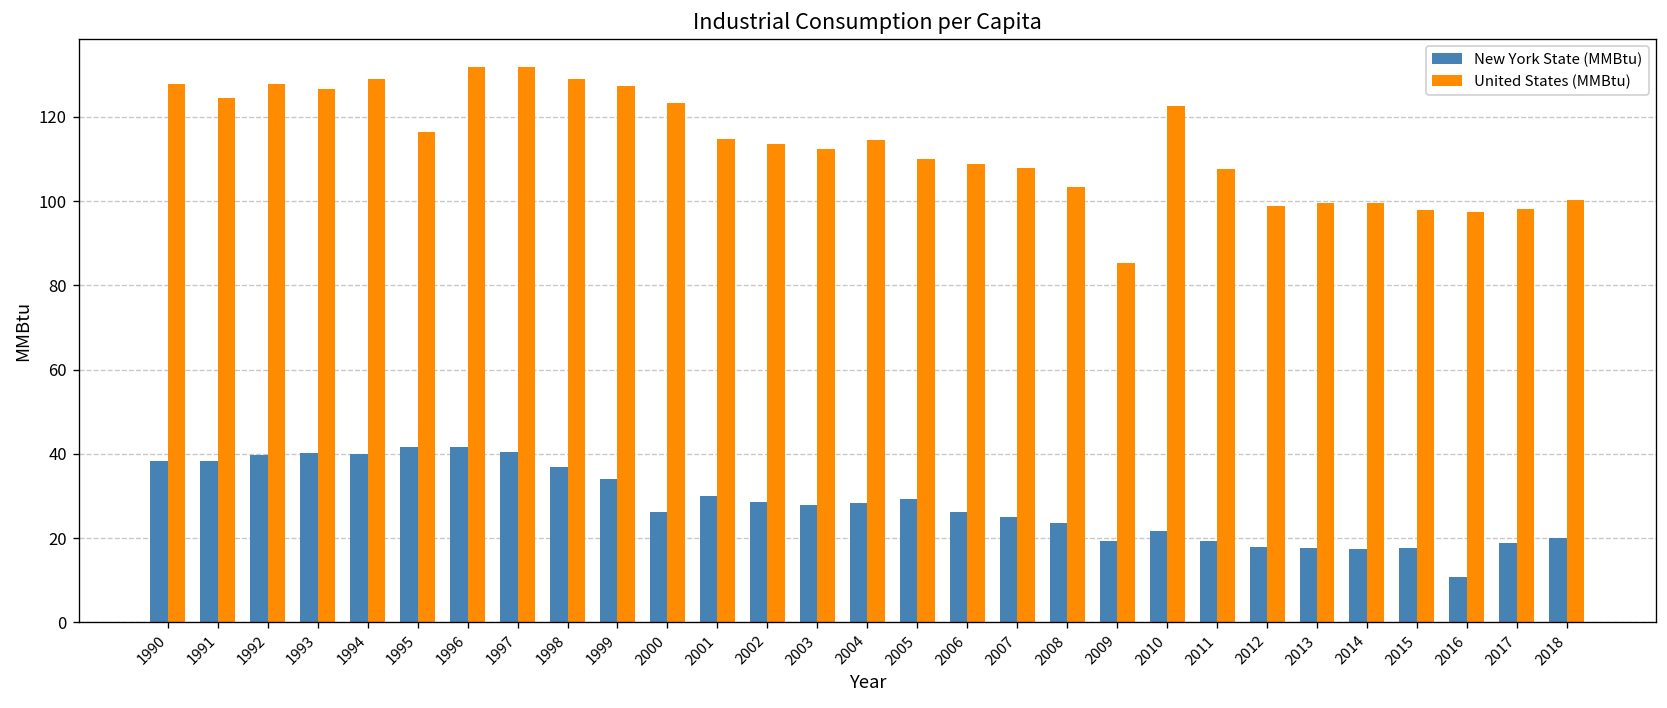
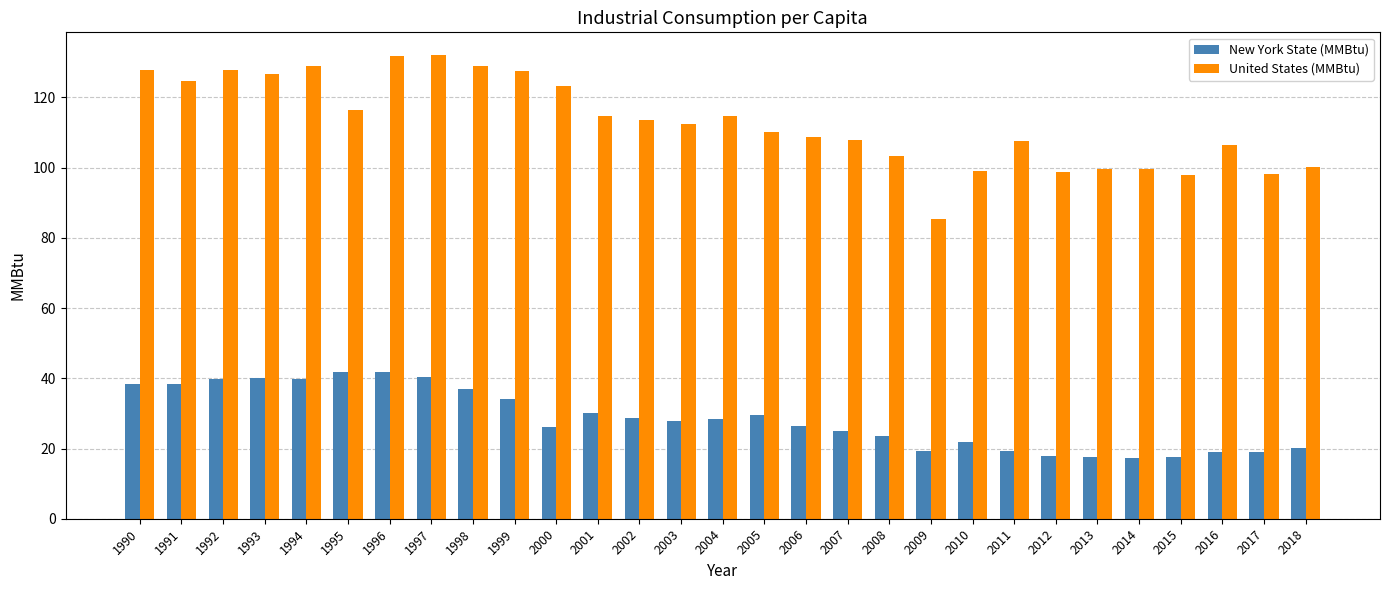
  {
    "New York State (MMBtu)": {
      "1990": 38,
      "1991": 38,
      "1992": 40,
      "1993": 40,
      "1994": 40,
      "1995": 42,
      "1996": 42,
      "1997": 40,
      "1998": 37,
      "1999": 34,
      "2000": 26,
      "2001": 30,
      "2002": 29,
      "2003": 28,
      "2004": 28,
      "2005": 29,
      "2006": 26,
      "2007": 25,
      "2008": 24,
      "2009": 19,
      "2010": 22,
      "2011": 19,
      "2012": 18,
      "2013": 18,
      "2014": 17,
      "2015": 18,
-     "2016": 11,
+     "2016": 19,
      "2017": 19,
      "2018": 20
    },
    "United States (MMBtu)": {
      "1990": 128,
      "1991": 125,
      "1992": 128,
      "1993": 127,
      "1994": 129,
      "1995": 117,
      "1996": 132,
      "1997": 132,
      "1998": 129,
      "1999": 127,
      "2000": 123,
      "2001": 115,
      "2002": 114,
      "2003": 112,
      "2004": 115,
      "2005": 110,
      "2006": 109,
      "2007": 108,
      "2008": 103,
      "2009": 85,
-     "2010": 123,
+     "2010": 99,
      "2011": 108,
      "2012": 99,
      "2013": 100,
      "2014": 100,
      "2015": 98,
-     "2016": 97,
+     "2016": 106,
      "2017": 98,
      "2018": 100
    }
  }
